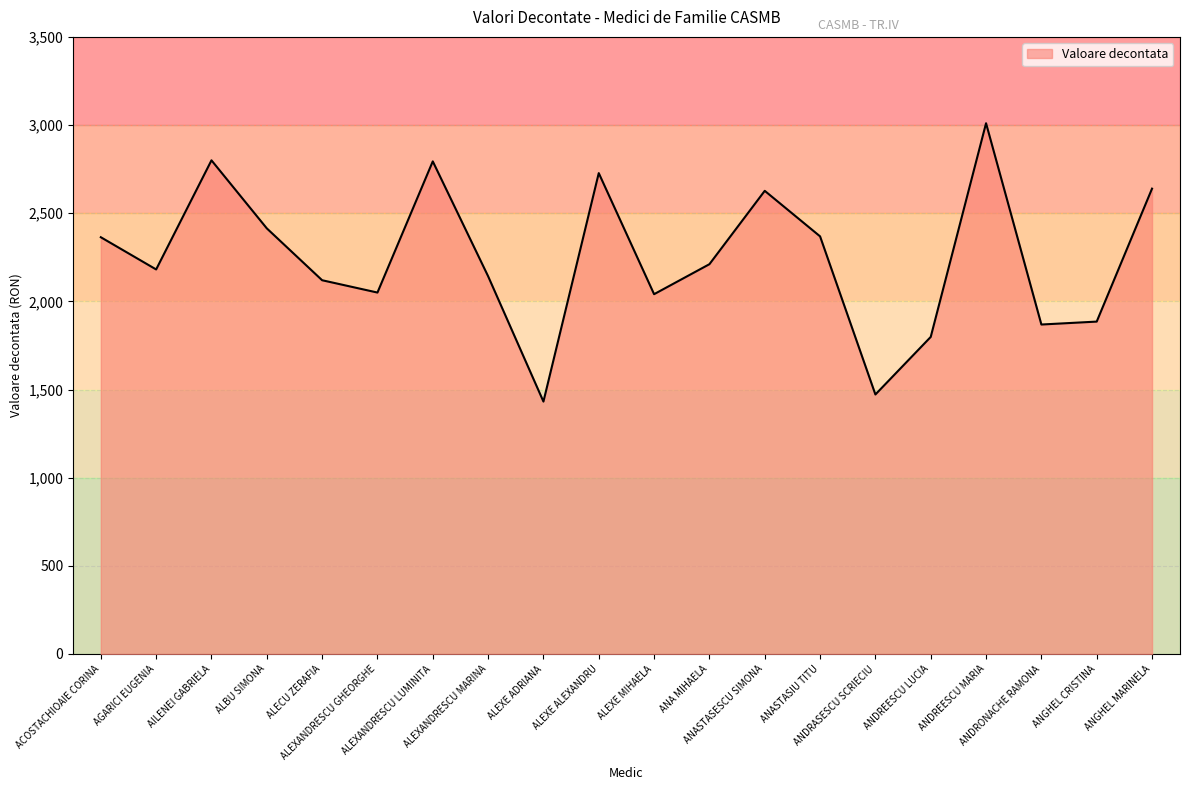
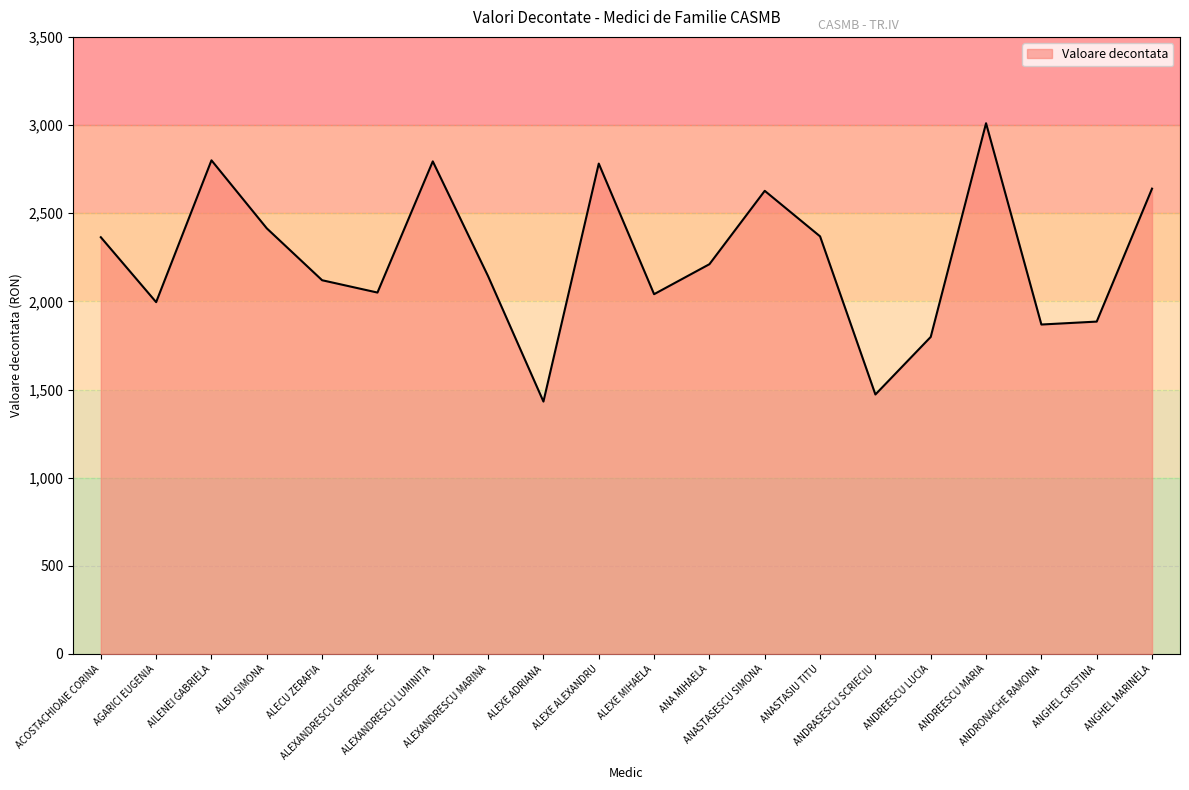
  {
    "ACOSTACHIOAIE CORINA": "2,360",
-   "AGARICI EUGENIA": "2,180",
+   "AGARICI EUGENIA": "2,000",
    "AILENEI GABRIELA": "2,800",
    "ALBU SIMONA": "2,410",
    "ALECU ZERAFIA": "2,120",
    "ALEXANDRESCU GHEORGHE": "2,050",
    "ALEXANDRESCU LUMINITA": "2,790",
    "ALEXANDRESCU MARINA": "2,140",
    "ALEXE ADRIANA": "1,430",
-   "ALEXE ALEXANDRU": "2,730",
+   "ALEXE ALEXANDRU": "2,780",
    "ALEXE MIHAELA": "2,040",
    "ANA MIHAELA": "2,210",
    "ANASTASESCU SIMONA": "2,630",
    "ANASTASIU TITU": "2,370",
    "ANDRASESCU SCRIECIU": "1,470",
    "ANDREESCU LUCIA": "1,800",
    "ANDREESCU MARIA": "3,010",
    "ANDRONACHE RAMONA": "1,870",
    "ANGHEL CRISTINA": "1,890",
    "ANGHEL MARINELA": "2,640"
  }
